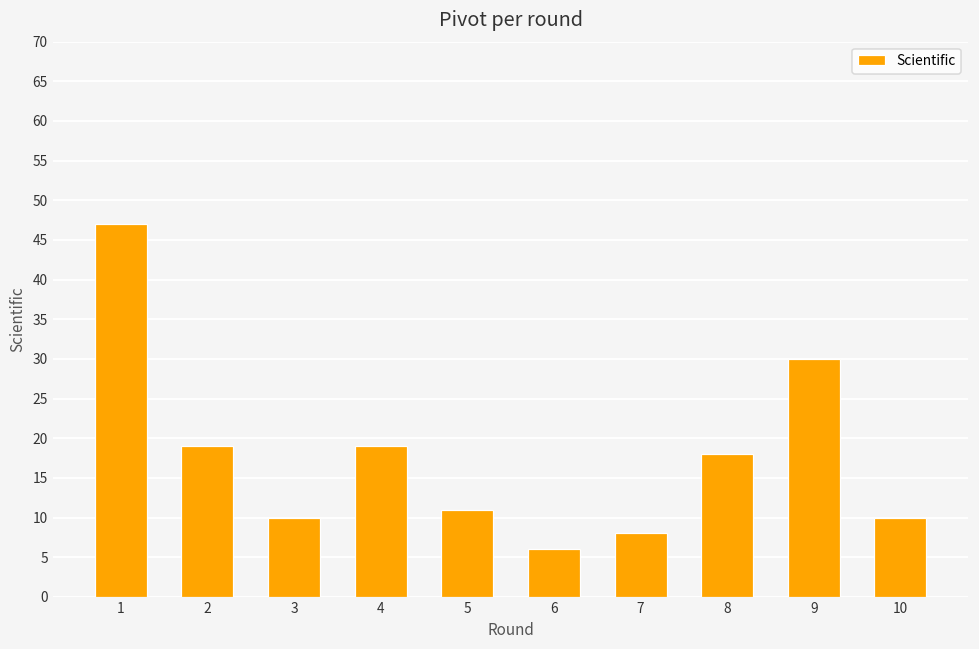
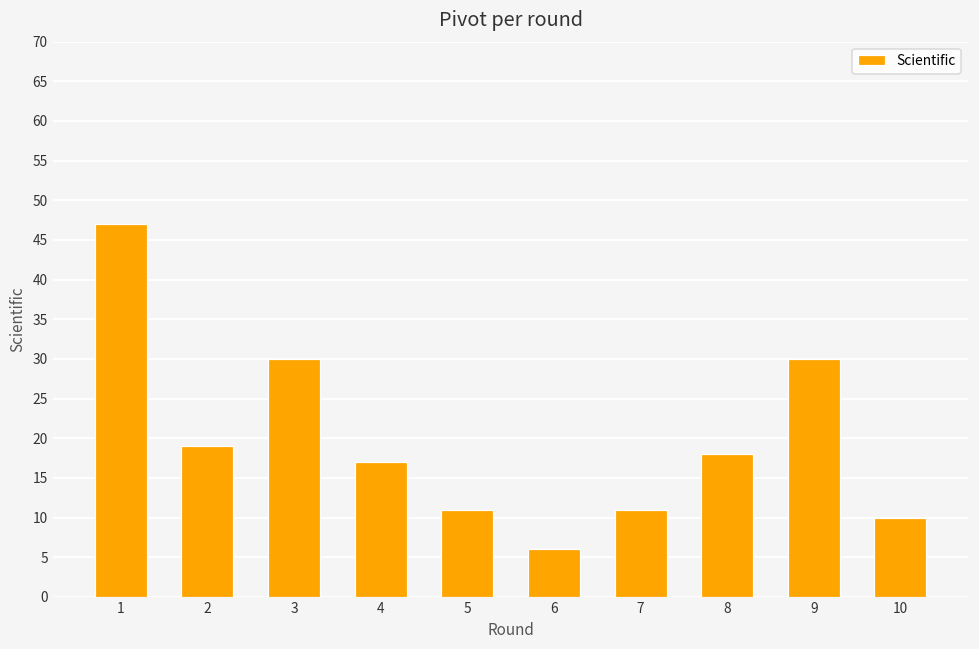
  {
    "1": 47,
    "2": 19,
-   "3": 10,
-   "4": 19,
+   "3": 30,
+   "4": 17,
    "5": 11,
    "6": 6,
-   "7": 8,
+   "7": 11,
    "8": 18,
    "9": 30,
    "10": 10
  }
